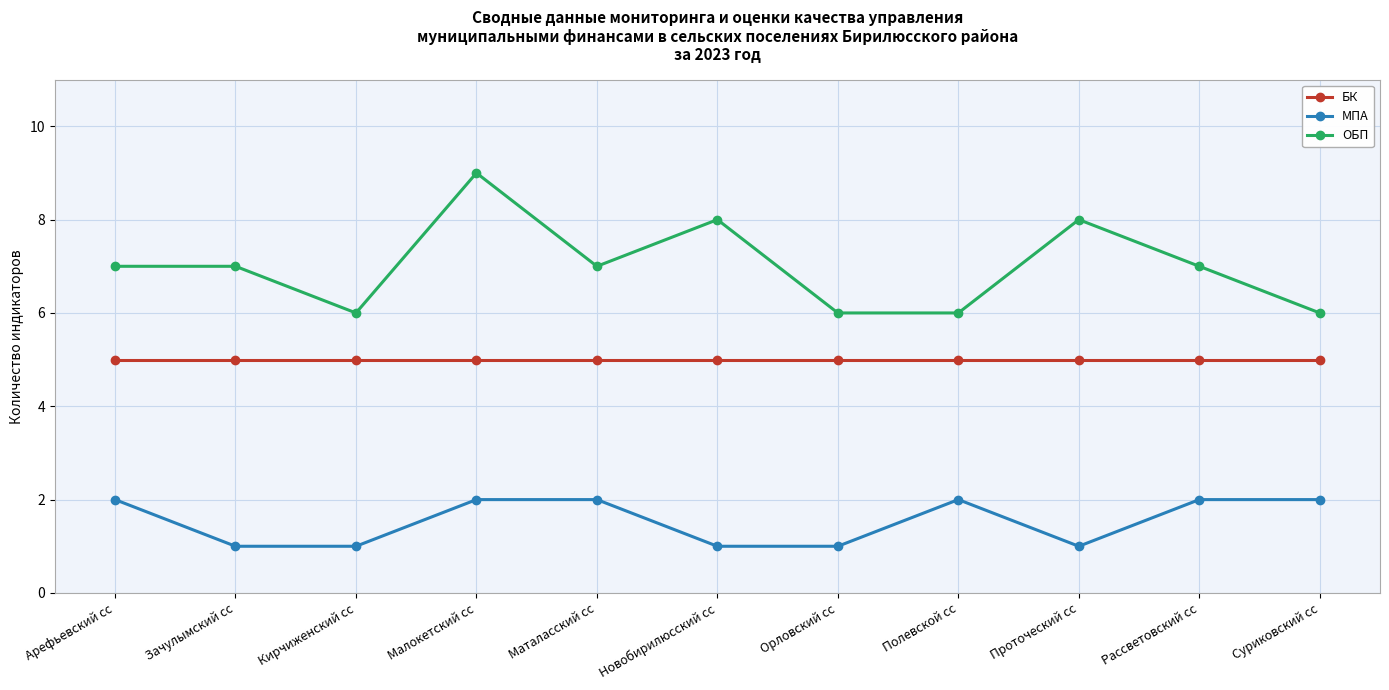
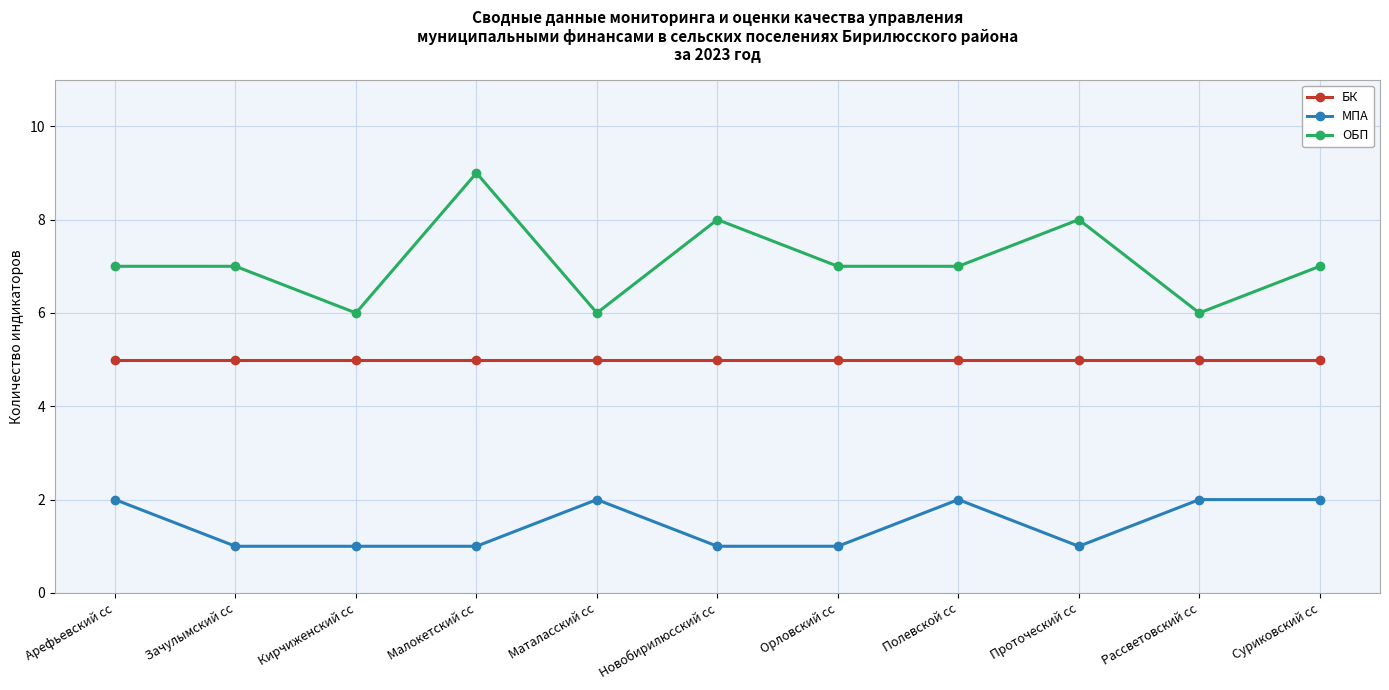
  {
    "БК": {
      "Арефьевский сс": 5,
      "Зачулымский сс": 5,
      "Кирчиженский сс": 5,
      "Малокетский сс": 5,
      "Маталасский сс": 5,
      "Новобирилюсский сс": 5,
      "Орловский сс": 5,
      "Полевской сс": 5,
      "Проточеский сс": 5,
      "Рассветовский сс": 5,
      "Суриковский сс": 5
    },
    "МПА": {
      "Арефьевский сс": 2,
      "Зачулымский сс": 1,
      "Кирчиженский сс": 1,
-     "Малокетский сс": 2,
+     "Малокетский сс": 1,
      "Маталасский сс": 2,
      "Новобирилюсский сс": 1,
      "Орловский сс": 1,
      "Полевской сс": 2,
      "Проточеский сс": 1,
      "Рассветовский сс": 2,
      "Суриковский сс": 2
    },
    "ОБП": {
      "Арефьевский сс": 7,
      "Зачулымский сс": 7,
      "Кирчиженский сс": 6,
      "Малокетский сс": 9,
-     "Маталасский сс": 7,
+     "Маталасский сс": 6,
      "Новобирилюсский сс": 8,
-     "Орловский сс": 6,
-     "Полевской сс": 6,
+     "Орловский сс": 7,
+     "Полевской сс": 7,
      "Проточеский сс": 8,
-     "Рассветовский сс": 7,
-     "Суриковский сс": 6
+     "Рассветовский сс": 6,
+     "Суриковский сс": 7
    }
  }
